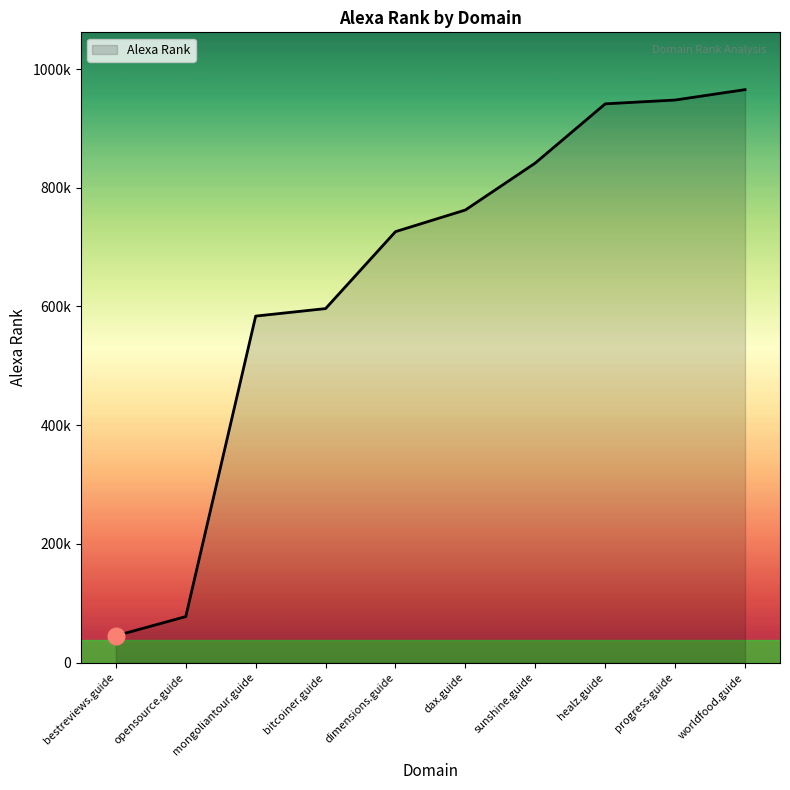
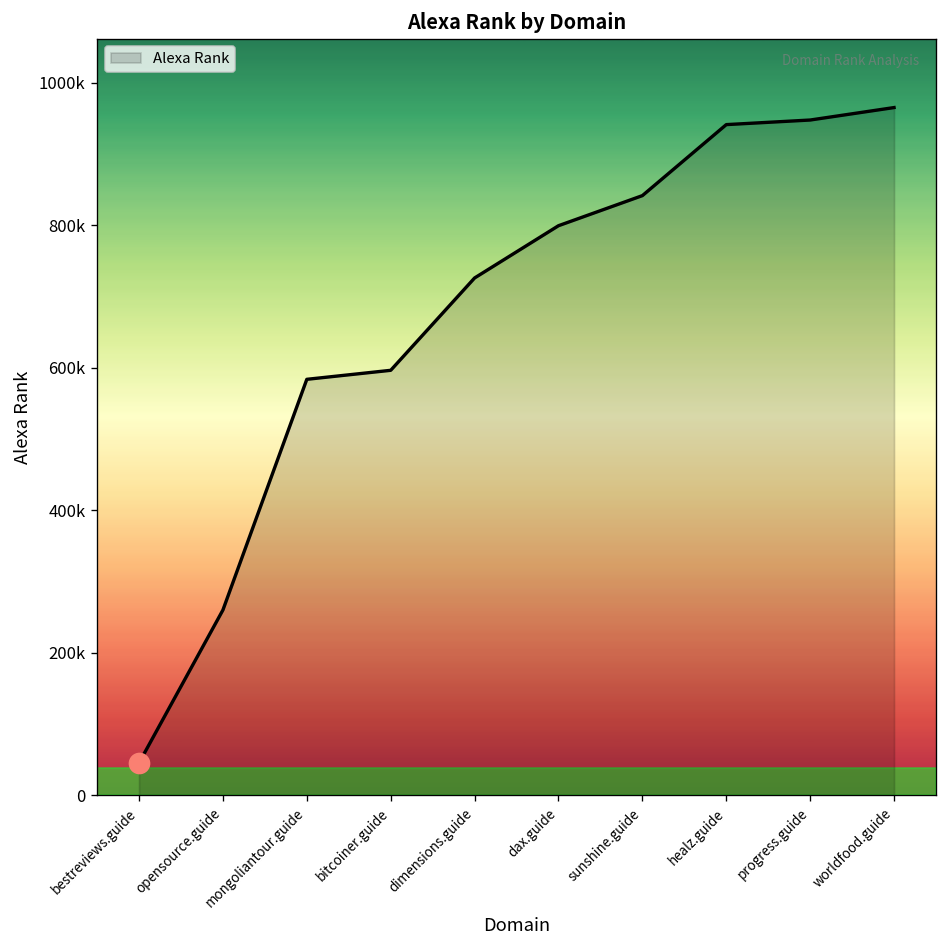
  {
    "Alexa Rank": {
-     "opensource.guide": 80000,
+     "opensource.guide": 260000,
      "mongoliantour.guide": 580000,
      "bitcoiner.guide": 600000,
      "dimensions.guide": 730000,
-     "dax.guide": 760000,
+     "dax.guide": 800000,
      "sunshine.guide": 840000,
      "healz.guide": 940000,
      "progress.guide": 950000,
      "worldfood.guide": 970000
    }
  }
